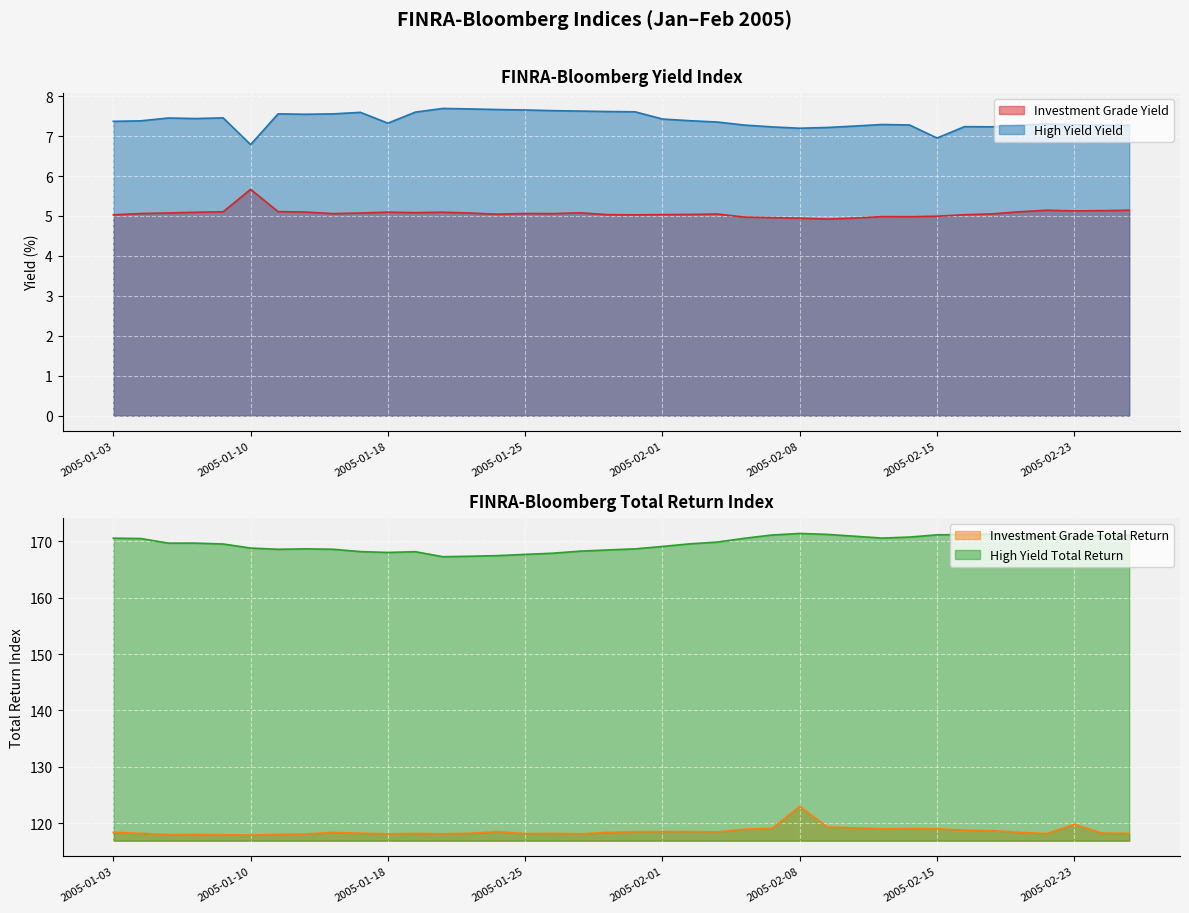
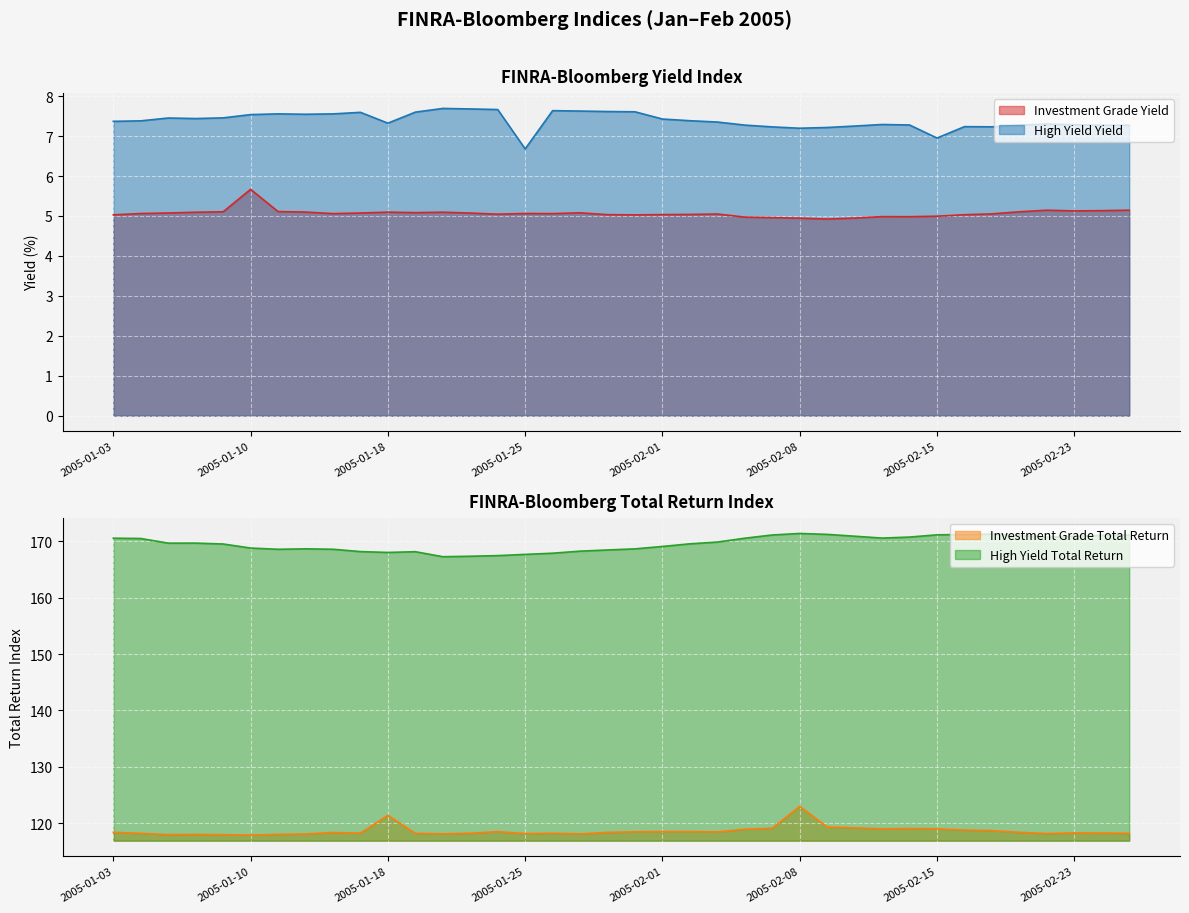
  {
    "FINRA-Bloomberg Yield Index": {
      "Investment Grade Yield": {
        "2005-01-03": 5.0,
        "2005-01-10": 5.7,
        "2005-01-18": 5.1,
        "2005-01-25": 5.1,
        "2005-02-01": 5.0,
        "2005-02-08": 4.9,
        "2005-02-15": 5.0,
        "2005-02-23": 5.1
      },
      "High Yield Yield": {
        "2005-01-03": 7.4,
-       "2005-01-10": 6.8,
+       "2005-01-10": 7.5,
        "2005-01-18": 7.3,
-       "2005-01-25": 7.7,
+       "2005-01-25": 6.7,
        "2005-02-01": 7.4,
        "2005-02-08": 7.2,
        "2005-02-15": 7.0
      }
    },
    "FINRA-Bloomberg Total Return Index": {
      "Investment Grade Total Return": {
        "2005-01-03": 118,
        "2005-01-10": 118,
-       "2005-01-18": 118,
+       "2005-01-18": 121,
        "2005-01-25": 118,
        "2005-02-01": 118,
        "2005-02-08": 123,
        "2005-02-15": 119,
-       "2005-02-23": 120
+       "2005-02-23": 118
      },
      "High Yield Total Return": {
        "2005-01-03": 171,
        "2005-01-10": 169,
        "2005-01-18": 168,
        "2005-01-25": 168,
        "2005-02-01": 169,
        "2005-02-08": 171,
        "2005-02-15": 171
      }
    }
  }
